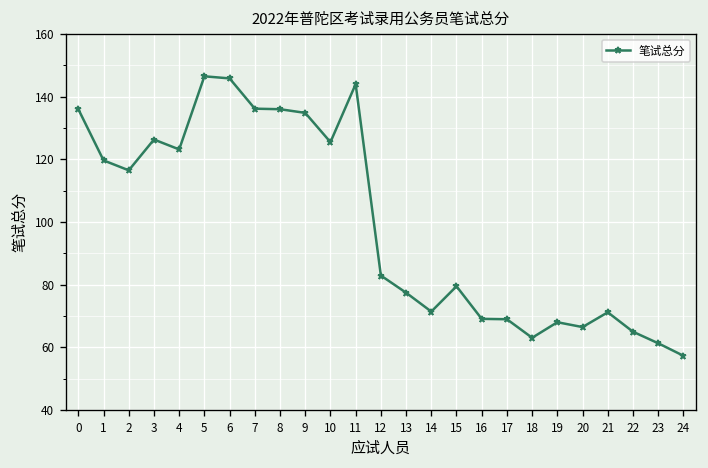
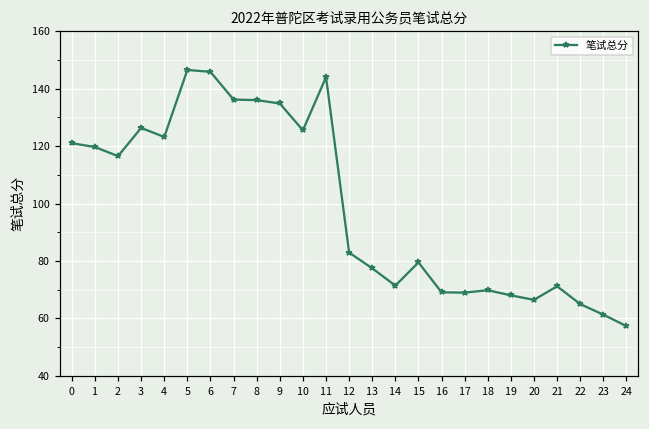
  {
-   "0": 136,
+   "0": 121,
    "1": 120,
    "2": 117,
    "3": 126,
    "4": 123,
    "5": 147,
    "6": 146,
    "7": 136,
    "8": 136,
    "9": 135,
    "10": 126,
    "11": 144,
    "12": 83,
    "13": 77,
    "14": 71,
    "15": 80,
    "16": 69,
    "17": 69,
-   "18": 63,
+   "18": 70,
    "19": 68,
    "20": 66,
    "21": 71,
    "22": 65,
    "23": 61,
    "24": 57
  }
